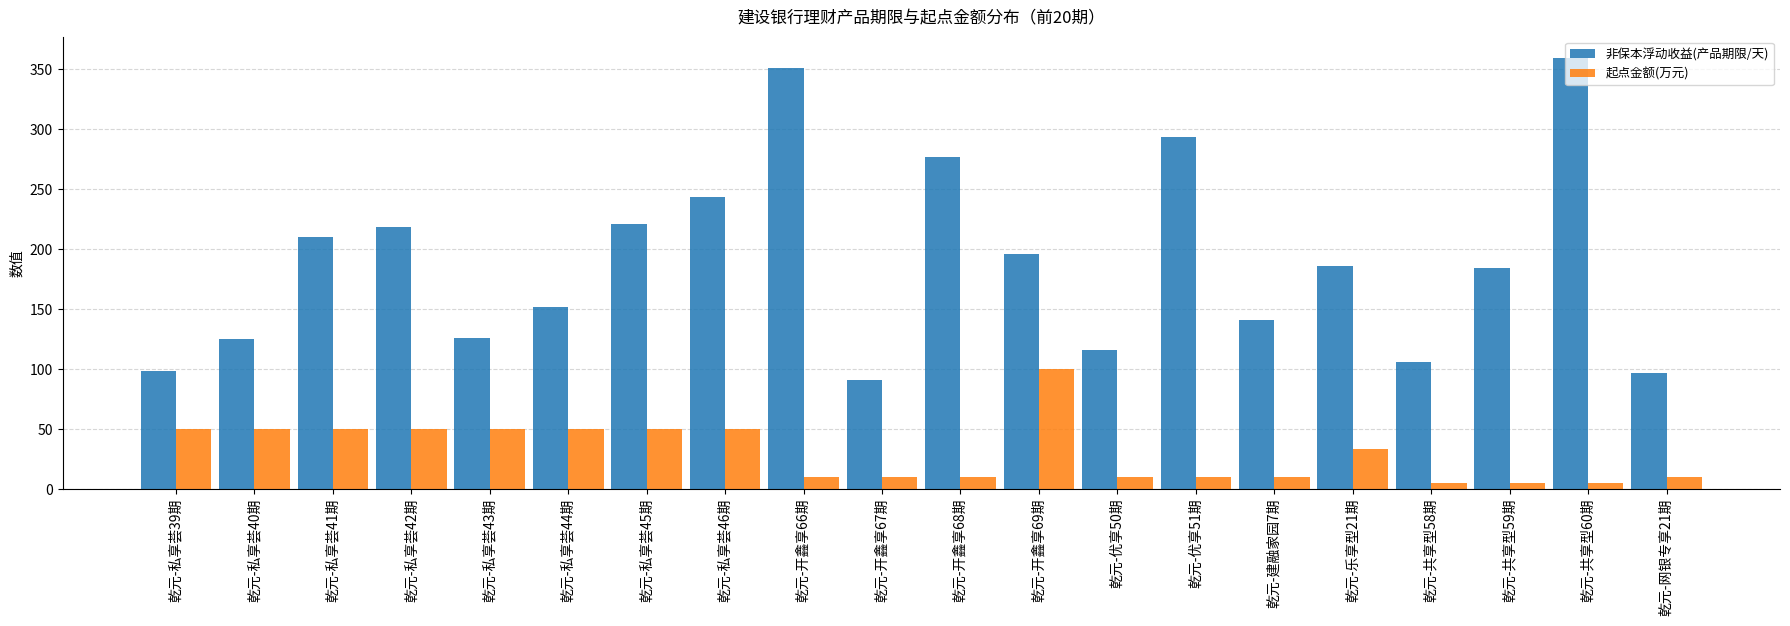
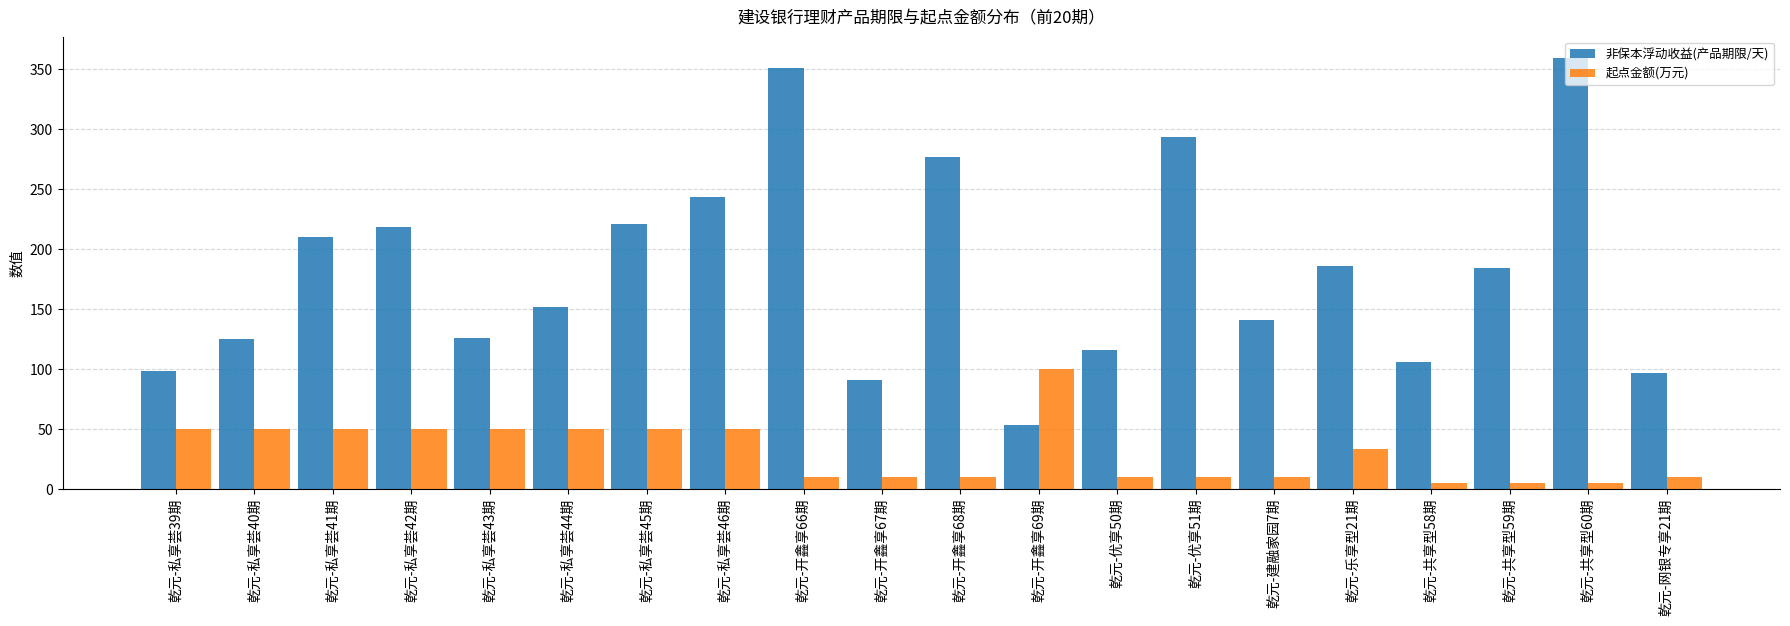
  {
    "非保本浮动收益(产品期限/天)": {
      "乾元-私享荟39期": 98,
      "乾元-私享荟40期": 125,
      "乾元-私享荟41期": 210,
      "乾元-私享荟42期": 218,
      "乾元-私享荟43期": 126,
      "乾元-私享荟44期": 152,
      "乾元-私享荟45期": 221,
      "乾元-私享荟46期": 243,
      "乾元-开鑫享66期": 351,
      "乾元-开鑫享67期": 91,
      "乾元-开鑫享68期": 277,
-     "乾元-开鑫享69期": 196,
+     "乾元-开鑫享69期": 53,
      "乾元-优享50期": 116,
      "乾元-优享51期": 293,
      "乾元-建融家园7期": 141,
      "乾元-乐享型21期": 186,
      "乾元-共享型58期": 106,
      "乾元-共享型59期": 184,
      "乾元-网银专享21期": 97
    },
    "起点金额(万元)": {
      "乾元-私享荟39期": 50,
      "乾元-私享荟40期": 50,
      "乾元-私享荟41期": 50,
      "乾元-私享荟42期": 50,
      "乾元-私享荟43期": 50,
      "乾元-私享荟44期": 50,
      "乾元-私享荟45期": 50,
      "乾元-私享荟46期": 50,
      "乾元-开鑫享66期": 10,
      "乾元-开鑫享67期": 10,
      "乾元-开鑫享68期": 10,
      "乾元-开鑫享69期": 100,
      "乾元-优享50期": 10,
      "乾元-优享51期": 10,
      "乾元-建融家园7期": 10,
      "乾元-乐享型21期": 33,
      "乾元-共享型58期": 5,
      "乾元-共享型59期": 5,
      "乾元-共享型60期": 5,
      "乾元-网银专享21期": 10
    }
  }
